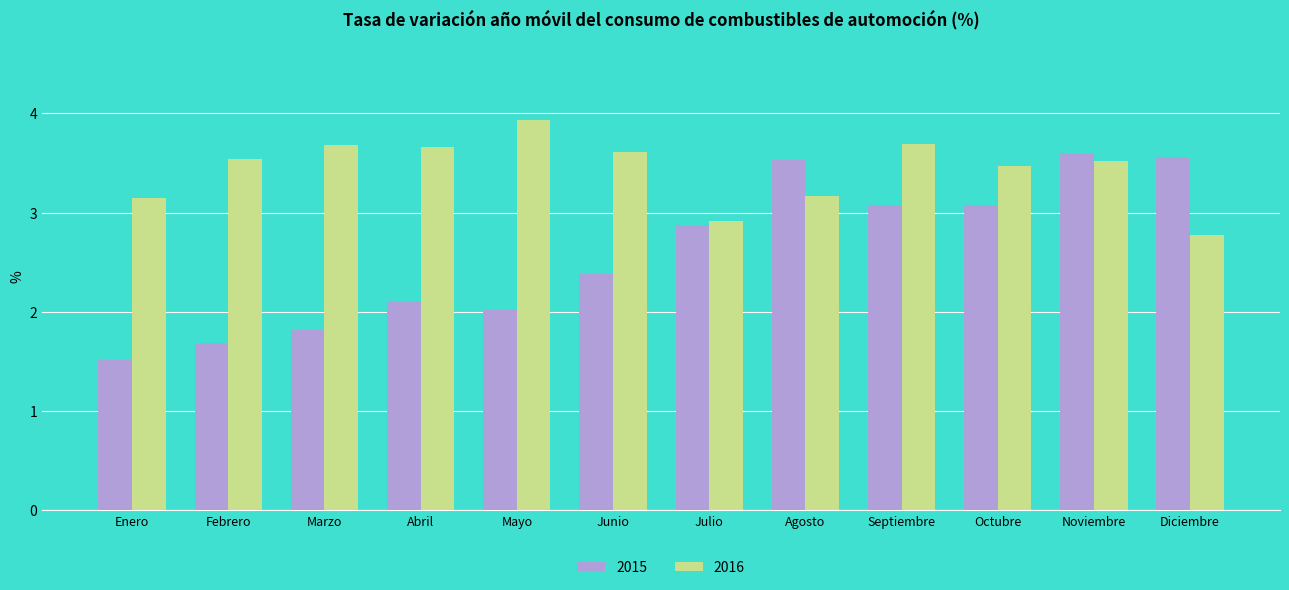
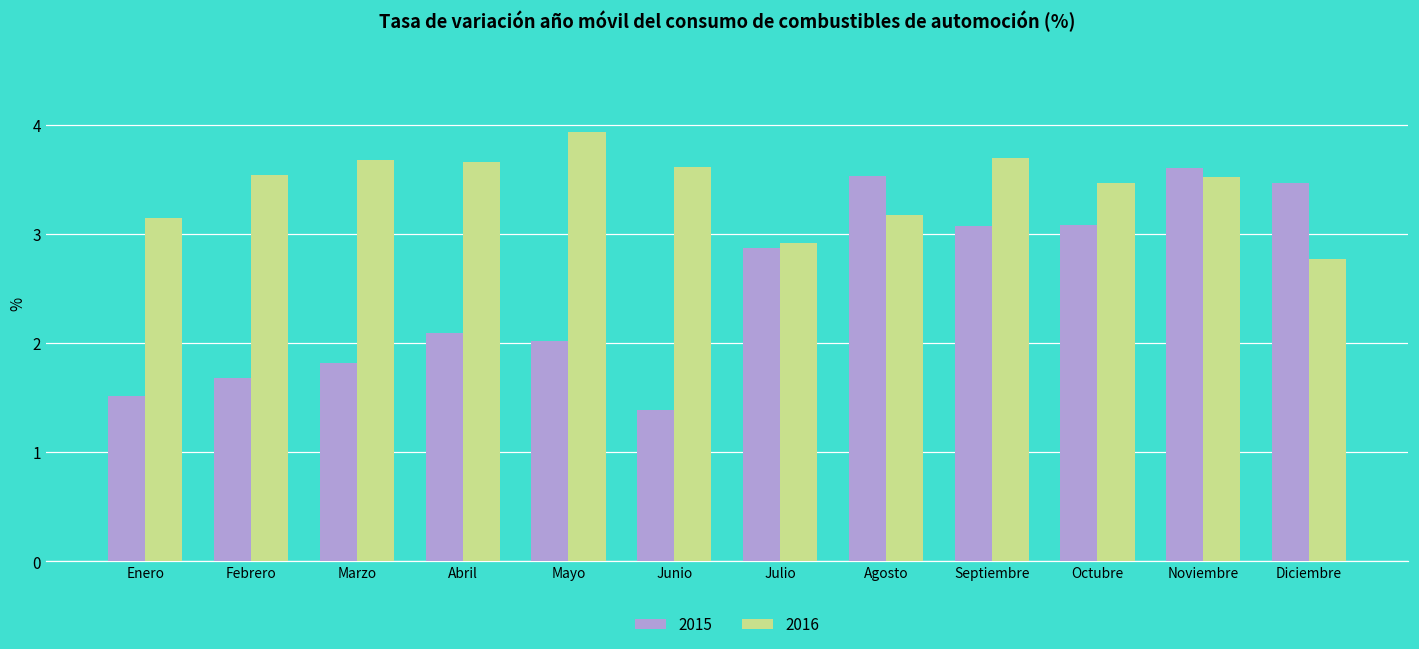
  {
    "2015": {
      "Enero": 1.5,
      "Febrero": 1.7,
      "Marzo": 1.8,
      "Abril": 2.1,
      "Mayo": 2.0,
-     "Junio": 2.4,
+     "Junio": 1.4,
      "Julio": 2.9,
      "Agosto": 3.5,
      "Septiembre": 3.1,
      "Octubre": 3.1,
      "Noviembre": 3.6,
-     "Diciembre": 3.6
+     "Diciembre": 3.5
    },
    "2016": {
      "Enero": 3.1,
      "Febrero": 3.5,
      "Marzo": 3.7,
      "Abril": 3.7,
      "Mayo": 3.9,
      "Junio": 3.6,
      "Julio": 2.9,
      "Agosto": 3.2,
      "Septiembre": 3.7,
      "Octubre": 3.5,
      "Noviembre": 3.5,
      "Diciembre": 2.8
    }
  }
